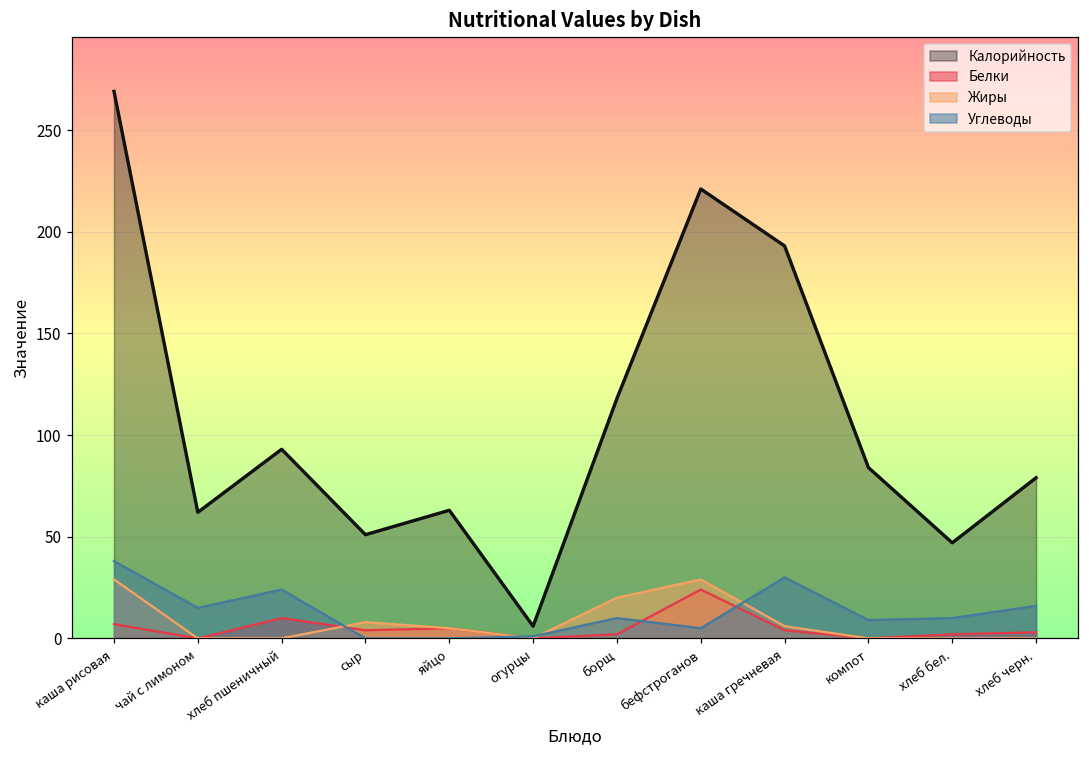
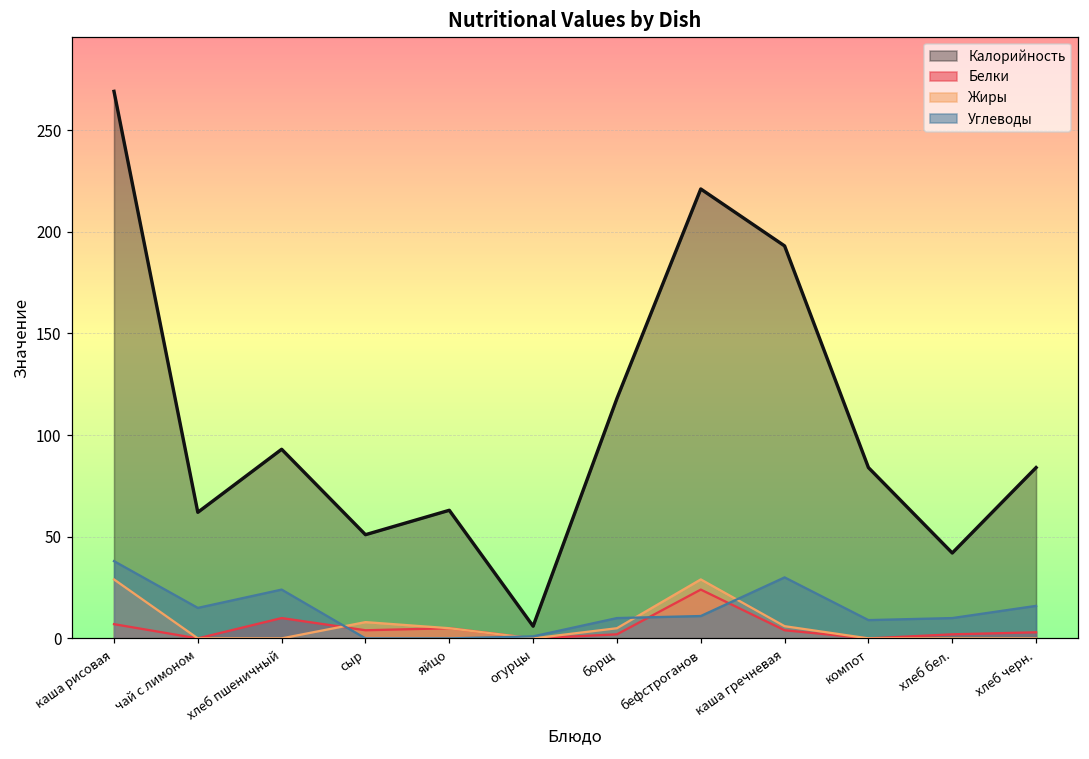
  {
    "Калорийность": {
      "каша рисовая": 269,
      "чай с лимоном": 62,
      "хлеб пшеничный": 93,
      "сыр": 51,
      "яйцо": 63,
      "огурцы": 6,
      "борщ": 118,
      "бефстроганов": 221,
      "каша гречневая": 193,
      "компот": 84,
-     "хлеб бел.": 47,
-     "хлеб черн.": 79
+     "хлеб бел.": 42,
+     "хлеб черн.": 84
    },
    "Белки": {
      "каша рисовая": 7,
      "хлеб пшеничный": 10,
      "сыр": 4,
      "борщ": 2,
      "бефстроганов": 24,
      "каша гречневая": 4,
      "хлеб бел.": 2,
      "хлеб черн.": 3
    },
    "Жиры": {
      "каша рисовая": 29,
      "хлеб пшеничный": 0,
      "сыр": 8,
-     "борщ": 20,
+     "борщ": 5,
      "бефстроганов": 29,
      "каша гречневая": 6,
      "хлеб бел.": 0,
      "хлеб черн.": 0
    },
    "Углеводы": {
      "каша рисовая": 38,
      "чай с лимоном": 15,
      "хлеб пшеничный": 24,
      "сыр": 0,
      "яйцо": 0,
      "борщ": 10,
-     "бефстроганов": 5,
+     "бефстроганов": 11,
      "каша гречневая": 30,
      "компот": 9,
      "хлеб бел.": 10,
      "хлеб черн.": 16
    }
  }
